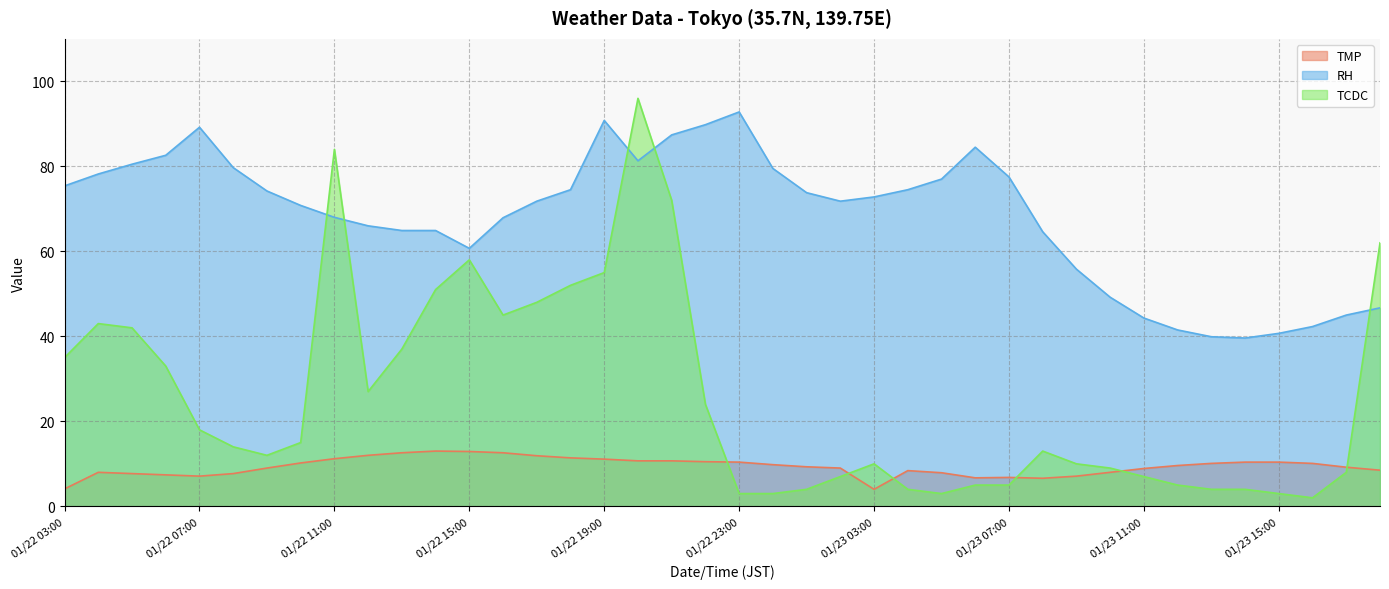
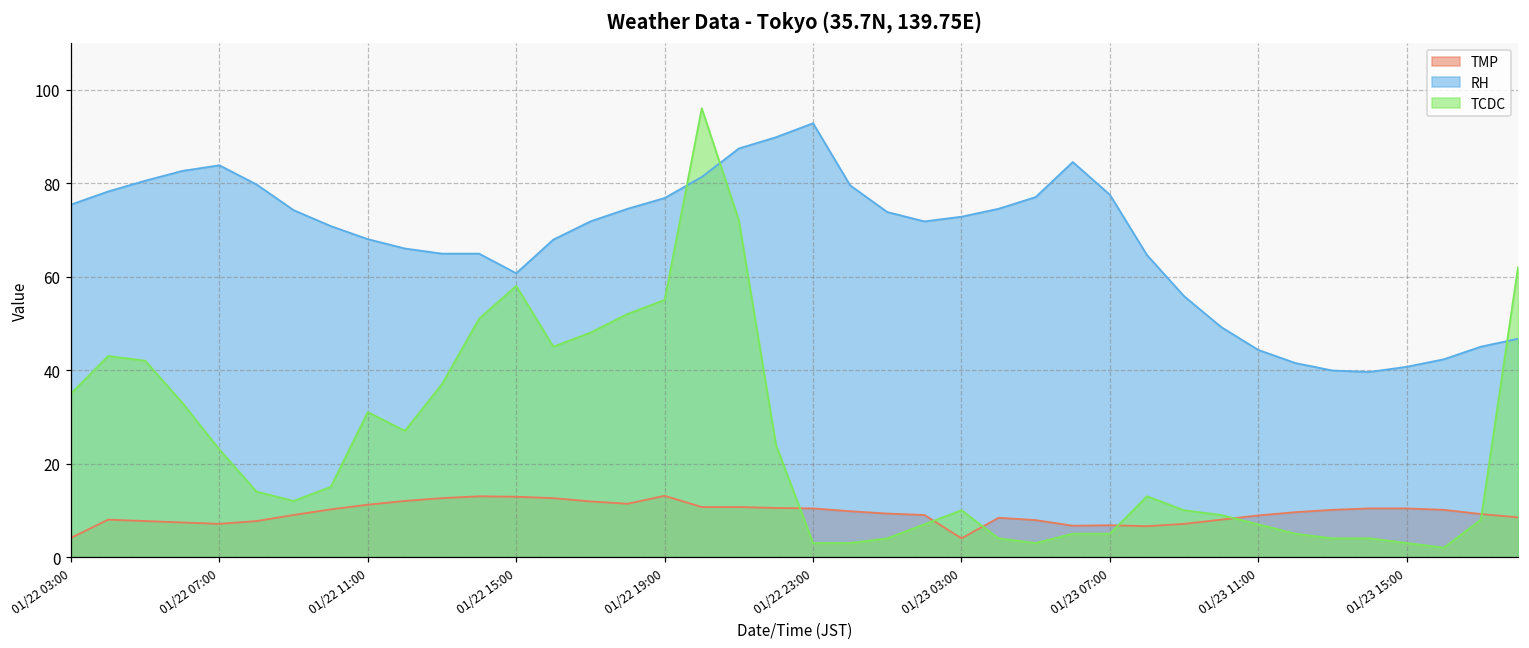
  {
    "TMP": {
      "01/22 03:00": 4,
      "01/22 07:00": 7,
      "01/22 11:00": 11,
      "01/22 15:00": 13,
-     "01/22 19:00": 11,
+     "01/22 19:00": 13,
      "01/22 23:00": 10,
      "01/23 03:00": 4,
      "01/23 07:00": 7,
      "01/23 11:00": 9,
      "01/23 15:00": 10
    },
    "RH": {
      "01/22 03:00": 75,
-     "01/22 07:00": 89,
+     "01/22 07:00": 84,
      "01/22 11:00": 68,
      "01/22 15:00": 61,
-     "01/22 19:00": 91,
+     "01/22 19:00": 77,
      "01/22 23:00": 93,
      "01/23 03:00": 73,
      "01/23 07:00": 78,
      "01/23 11:00": 44,
      "01/23 15:00": 41
    },
    "TCDC": {
      "01/22 03:00": 35,
-     "01/22 07:00": 18,
-     "01/22 11:00": 84,
+     "01/22 07:00": 23,
+     "01/22 11:00": 31,
      "01/22 15:00": 58,
      "01/22 19:00": 55,
      "01/22 23:00": 3,
      "01/23 03:00": 10,
      "01/23 07:00": 5,
      "01/23 11:00": 7,
      "01/23 15:00": 3
    }
  }
